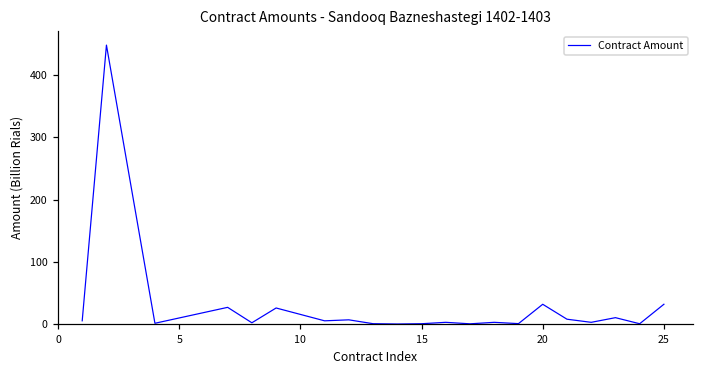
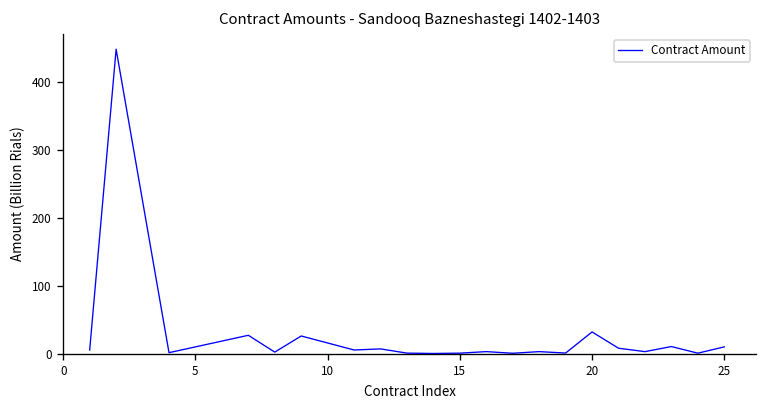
  {
    "15": 0,
    "20": 30,
-   "25": 30
+   "25": 10
  }
